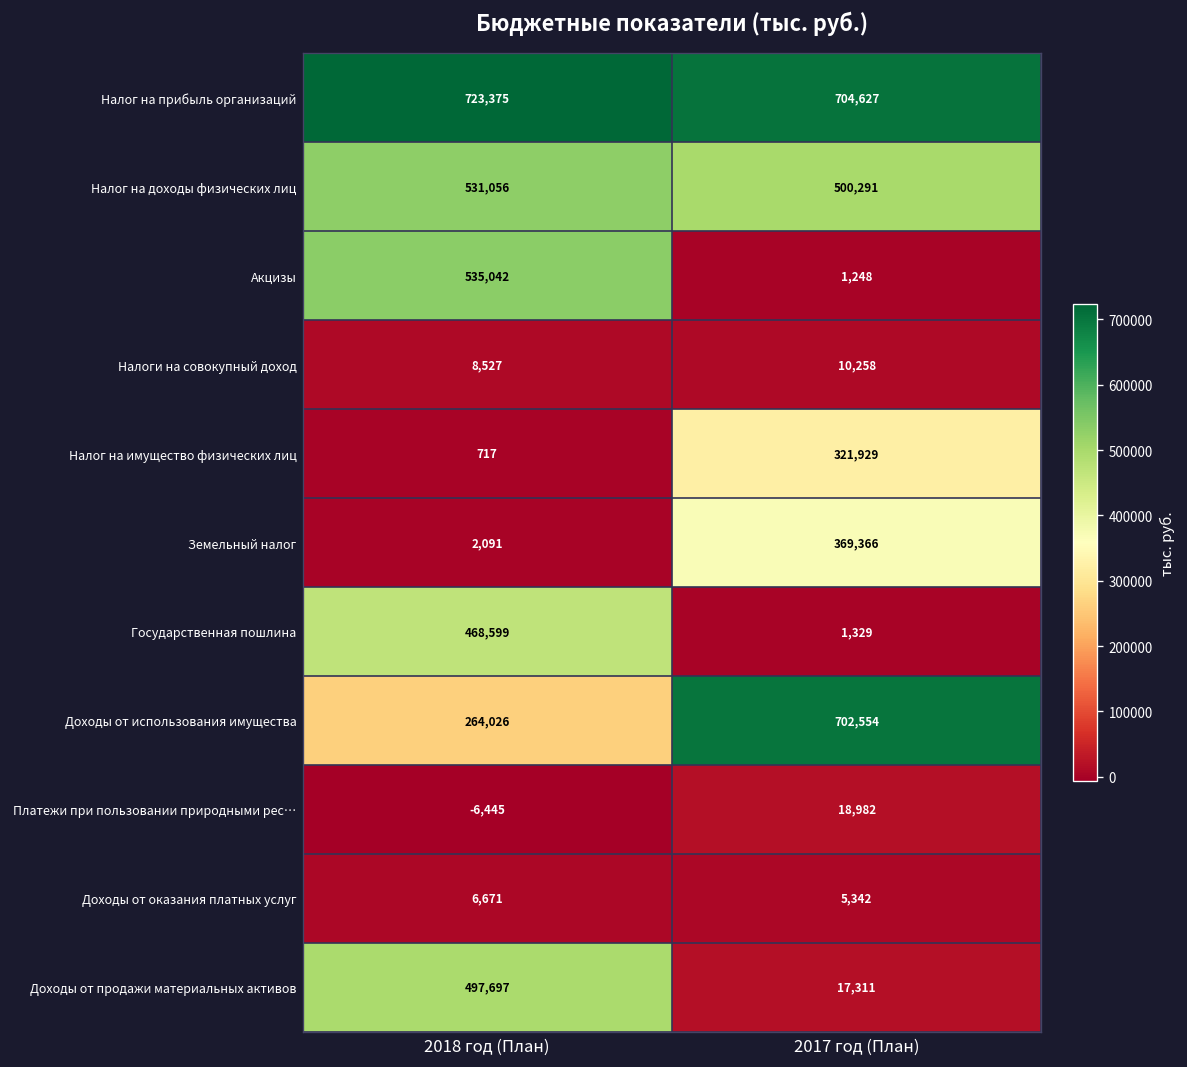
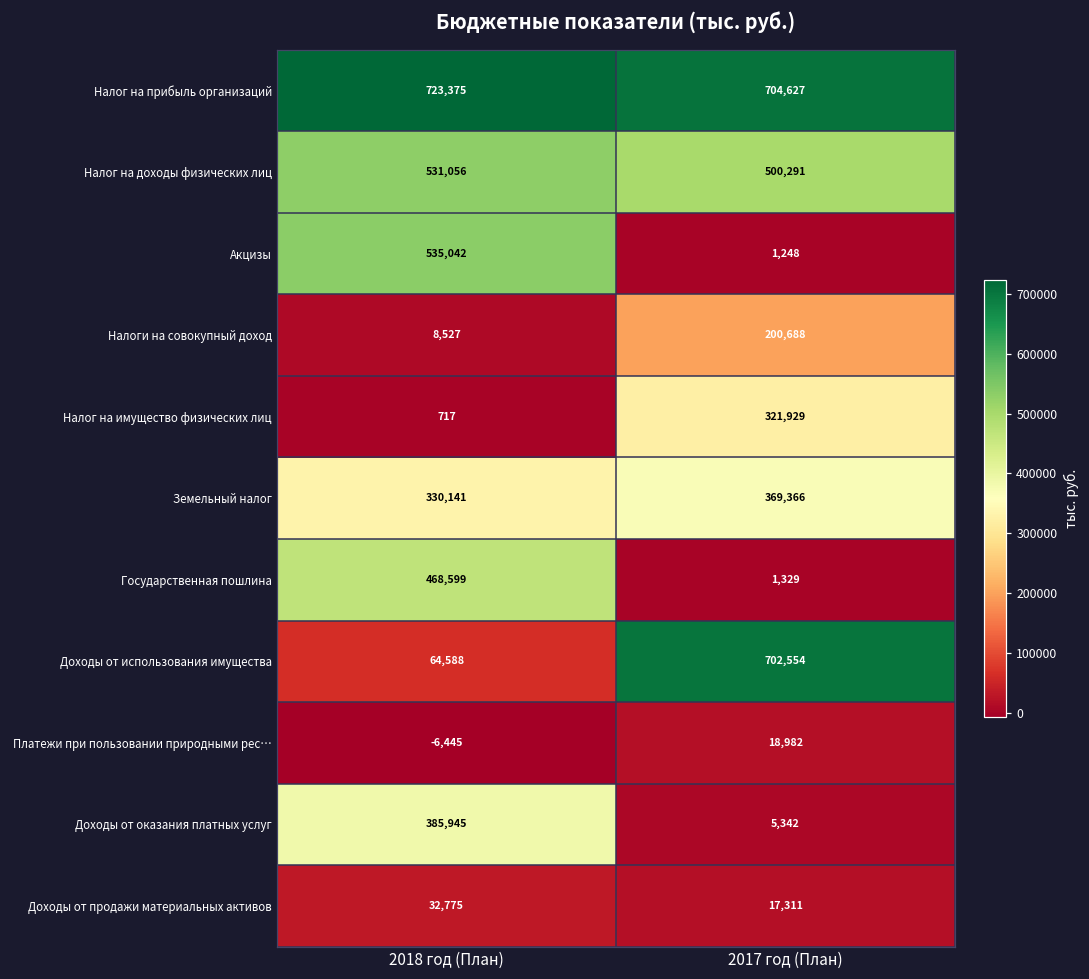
  {
    "Налог на прибыль организаций": {
      "2018 год (План)": "723,375",
      "2017 год (План)": "704,627"
    },
    "Налог на доходы физических лиц": {
      "2018 год (План)": "531,056",
      "2017 год (План)": "500,291"
    },
    "Акцизы": {
      "2018 год (План)": "535,042",
      "2017 год (План)": "1,248"
    },
    "Налоги на совокупный доход": {
      "2018 год (План)": "8,527",
-     "2017 год (План)": "10,258"
+     "2017 год (План)": "200,688"
    },
    "Налог на имущество физических лиц": {
      "2018 год (План)": "717",
      "2017 год (План)": "321,929"
    },
    "Земельный налог": {
-     "2018 год (План)": "2,091",
+     "2018 год (План)": "330,141",
      "2017 год (План)": "369,366"
    },
    "Государственная пошлина": {
      "2018 год (План)": "468,599",
      "2017 год (План)": "1,329"
    },
    "Доходы от использования имущества": {
-     "2018 год (План)": "264,026",
+     "2018 год (План)": "64,588",
      "2017 год (План)": "702,554"
    },
    "Платежи при пользовании природными рес…": {
      "2018 год (План)": "-6,445",
      "2017 год (План)": "18,982"
    },
    "Доходы от оказания платных услуг": {
-     "2018 год (План)": "6,671",
+     "2018 год (План)": "385,945",
      "2017 год (План)": "5,342"
    },
    "Доходы от продажи материальных активов": {
-     "2018 год (План)": "497,697",
+     "2018 год (План)": "32,775",
      "2017 год (План)": "17,311"
    }
  }
